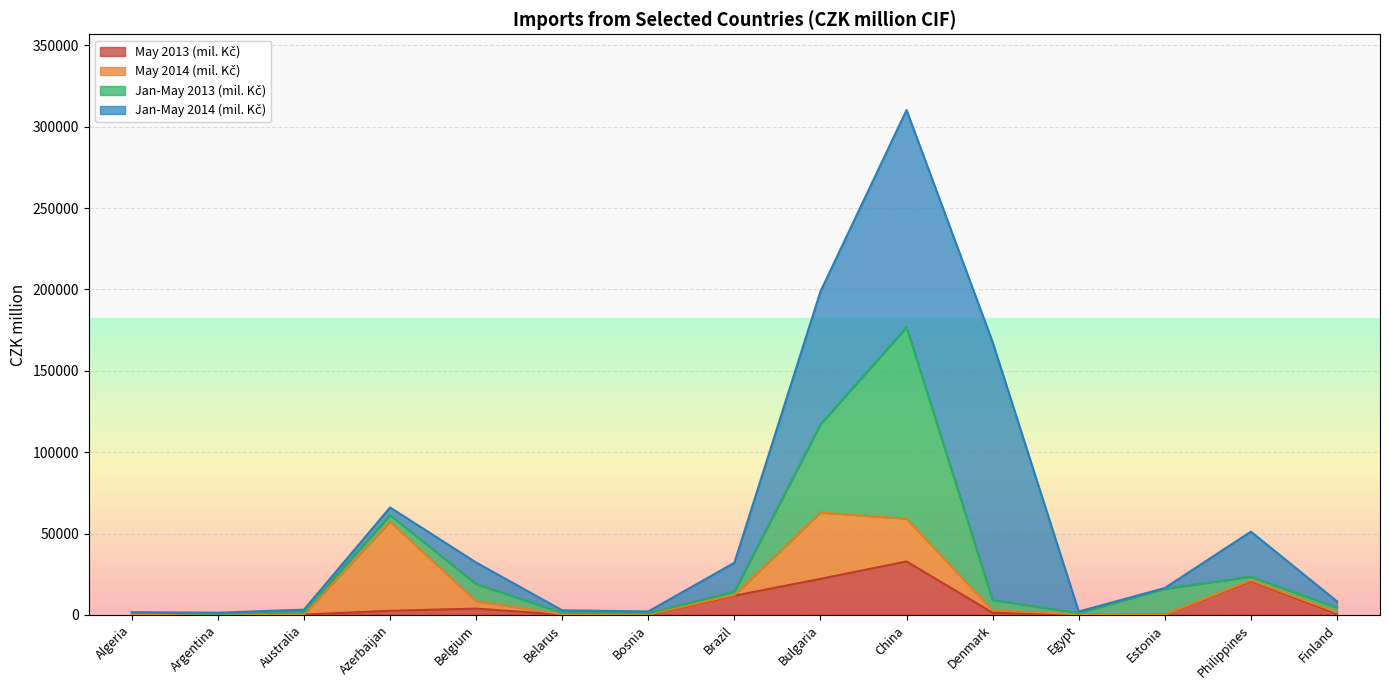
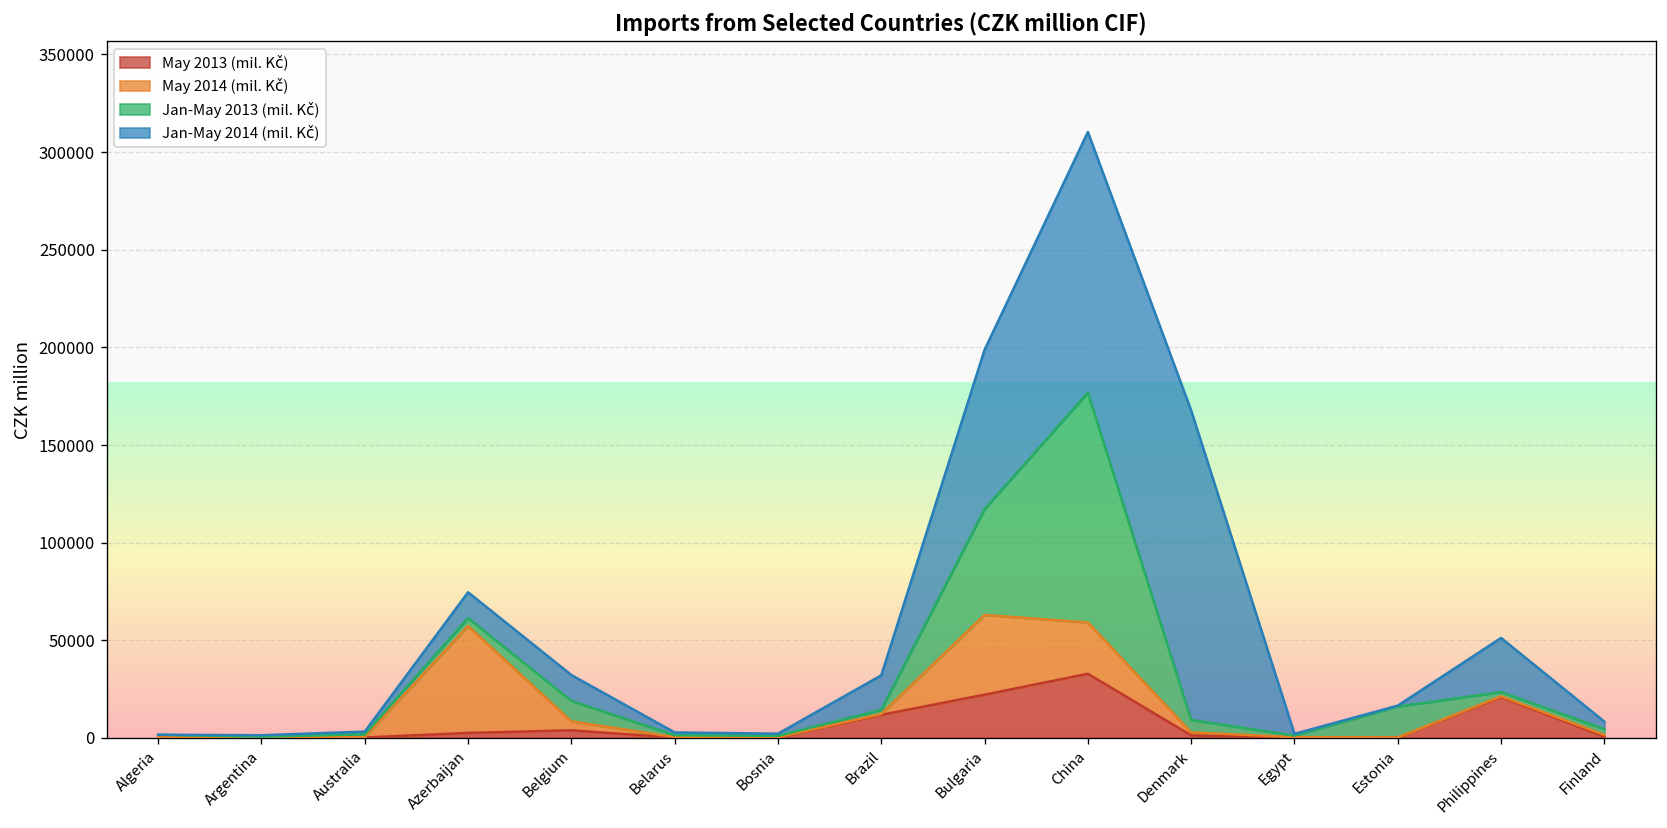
  {
    "May 2013 (mil. Kč)": {
      "Azerbaijan": 3000,
      "Belgium": 4000,
      "Bulgaria": 22000,
      "China": 33000
    },
    "May 2014 (mil. Kč)": {
      "Azerbaijan": 55000,
      "Belgium": 5000,
      "Bulgaria": 41000,
      "China": 26000
    },
    "Jan-May 2013 (mil. Kč)": {
      "Azerbaijan": 4000,
      "Belgium": 10000,
      "Brazil": 2000,
      "Bulgaria": 54000,
      "China": 118000,
      "Denmark": 6000,
      "Philippines": 2000,
      "Finland": 3000
    },
    "Jan-May 2014 (mil. Kč)": {
-     "Azerbaijan": 5000,
+     "Azerbaijan": 13000,
      "Belgium": 13000,
      "Brazil": 18000,
      "Bulgaria": 82000,
      "China": 133000,
      "Denmark": 158000,
      "Philippines": 28000,
      "Finland": 4000
    }
  }
